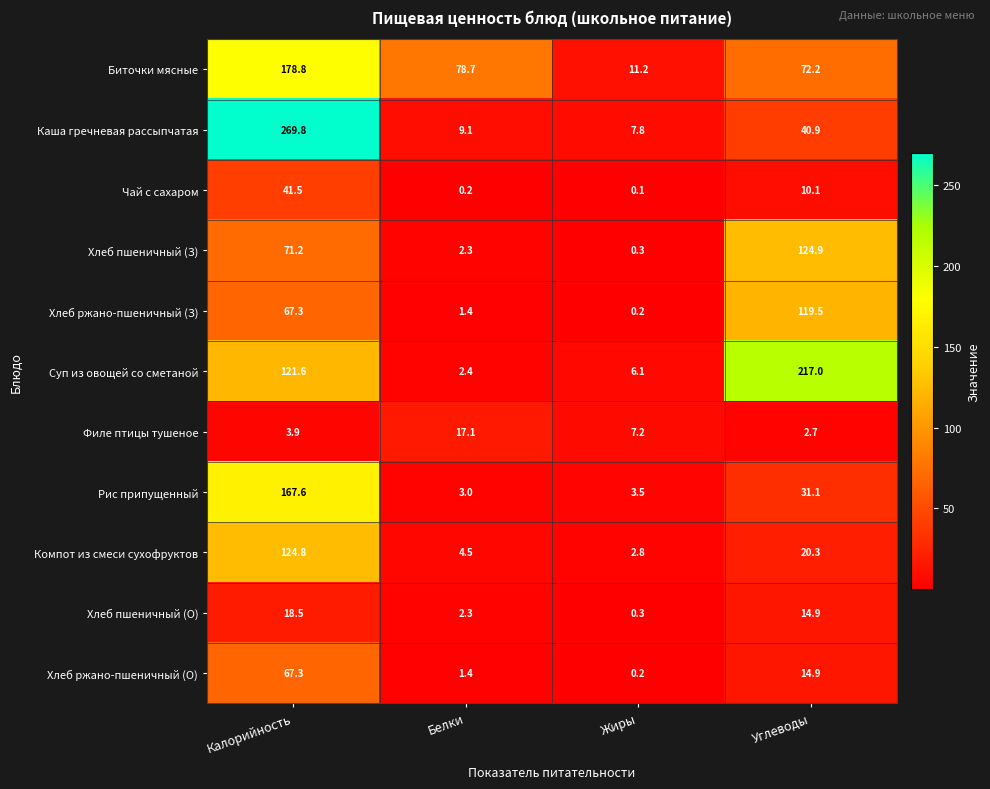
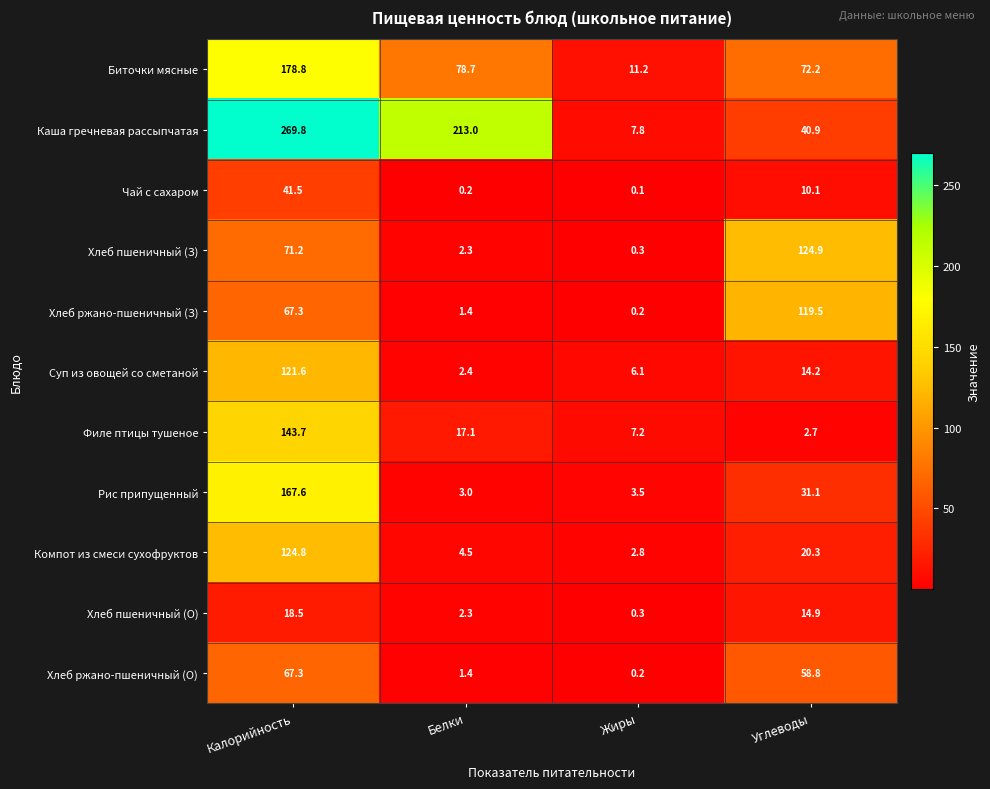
  {
    "Биточки мясные": {
      "Калорийность": 178.8,
      "Белки": 78.7,
      "Жиры": 11.2,
      "Углеводы": 72.2
    },
    "Каша гречневая рассыпчатая": {
      "Калорийность": 269.8,
-     "Белки": 9.1,
+     "Белки": 213.0,
      "Жиры": 7.8,
      "Углеводы": 40.9
    },
    "Чай с сахаром": {
      "Калорийность": 41.5,
      "Белки": 0.2,
      "Жиры": 0.1,
      "Углеводы": 10.1
    },
    "Хлеб пшеничный (З)": {
      "Калорийность": 71.2,
      "Белки": 2.3,
      "Жиры": 0.3,
      "Углеводы": 124.9
    },
    "Хлеб ржано-пшеничный (З)": {
      "Калорийность": 67.3,
      "Белки": 1.4,
      "Жиры": 0.2,
      "Углеводы": 119.5
    },
    "Суп из овощей со сметаной": {
      "Калорийность": 121.6,
      "Белки": 2.4,
      "Жиры": 6.1,
-     "Углеводы": 217.0
+     "Углеводы": 14.2
    },
    "Филе птицы тушеное": {
-     "Калорийность": 3.9,
+     "Калорийность": 143.7,
      "Белки": 17.1,
      "Жиры": 7.2,
      "Углеводы": 2.7
    },
    "Рис припущенный": {
      "Калорийность": 167.6,
      "Белки": 3.0,
      "Жиры": 3.5,
      "Углеводы": 31.1
    },
    "Компот из смеси сухофруктов": {
      "Калорийность": 124.8,
      "Белки": 4.5,
      "Жиры": 2.8,
      "Углеводы": 20.3
    },
    "Хлеб пшеничный (О)": {
      "Калорийность": 18.5,
      "Белки": 2.3,
      "Жиры": 0.3,
      "Углеводы": 14.9
    },
    "Хлеб ржано-пшеничный (О)": {
      "Калорийность": 67.3,
      "Белки": 1.4,
      "Жиры": 0.2,
-     "Углеводы": 14.9
+     "Углеводы": 58.8
    }
  }
